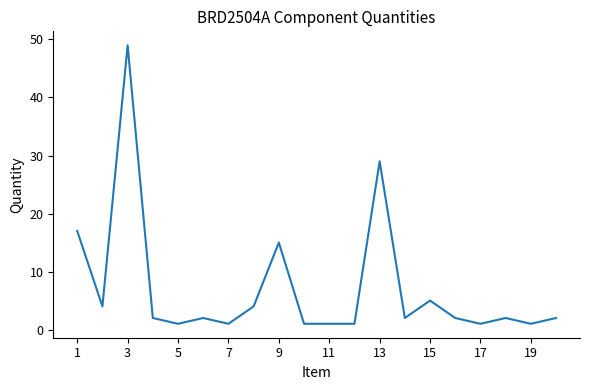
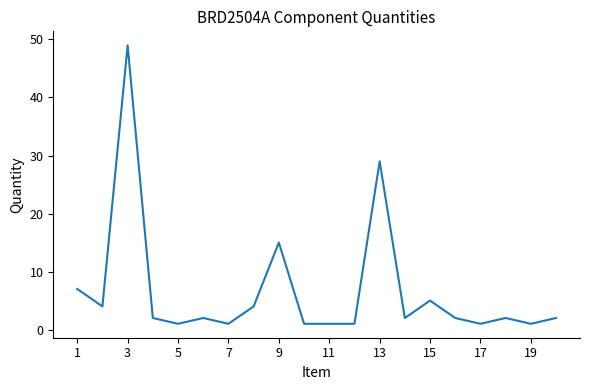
  {
-   "1": 17,
+   "1": 7,
    "3": 49,
    "5": 1,
    "7": 1,
    "9": 15,
    "11": 1,
    "13": 29,
    "15": 5,
    "17": 1,
    "19": 1
  }
